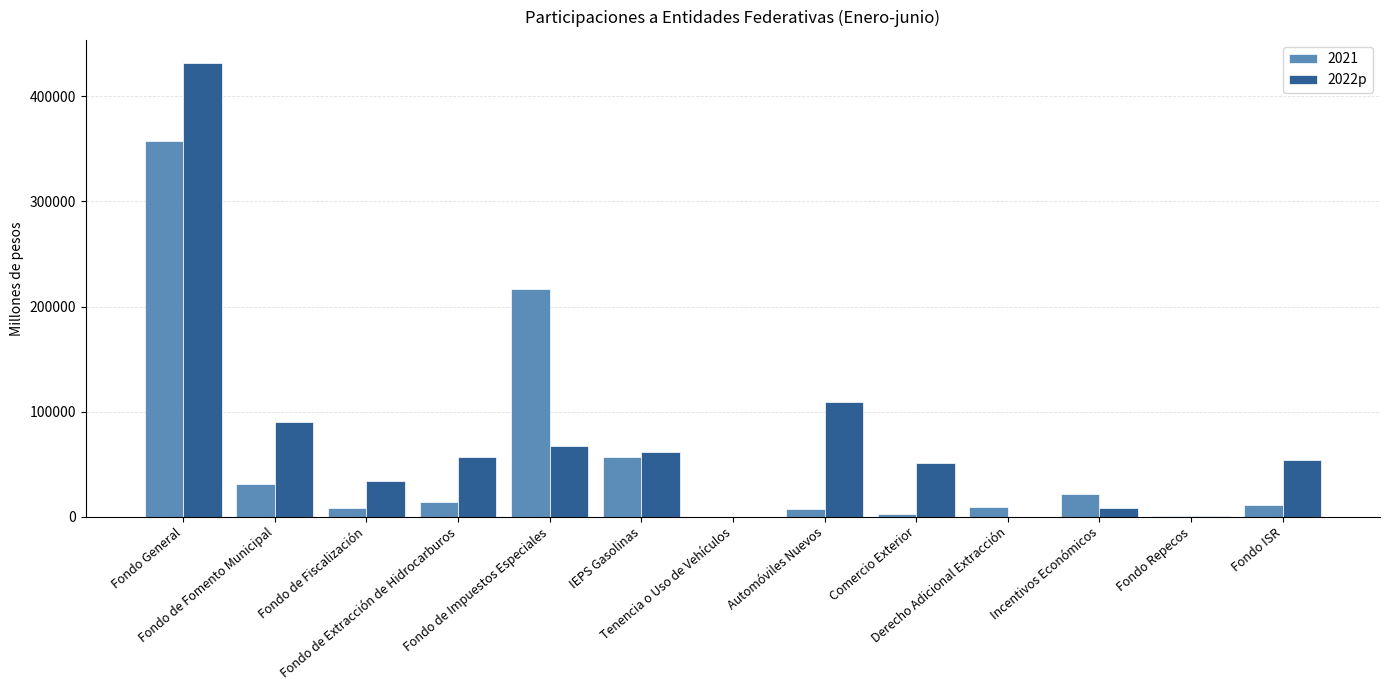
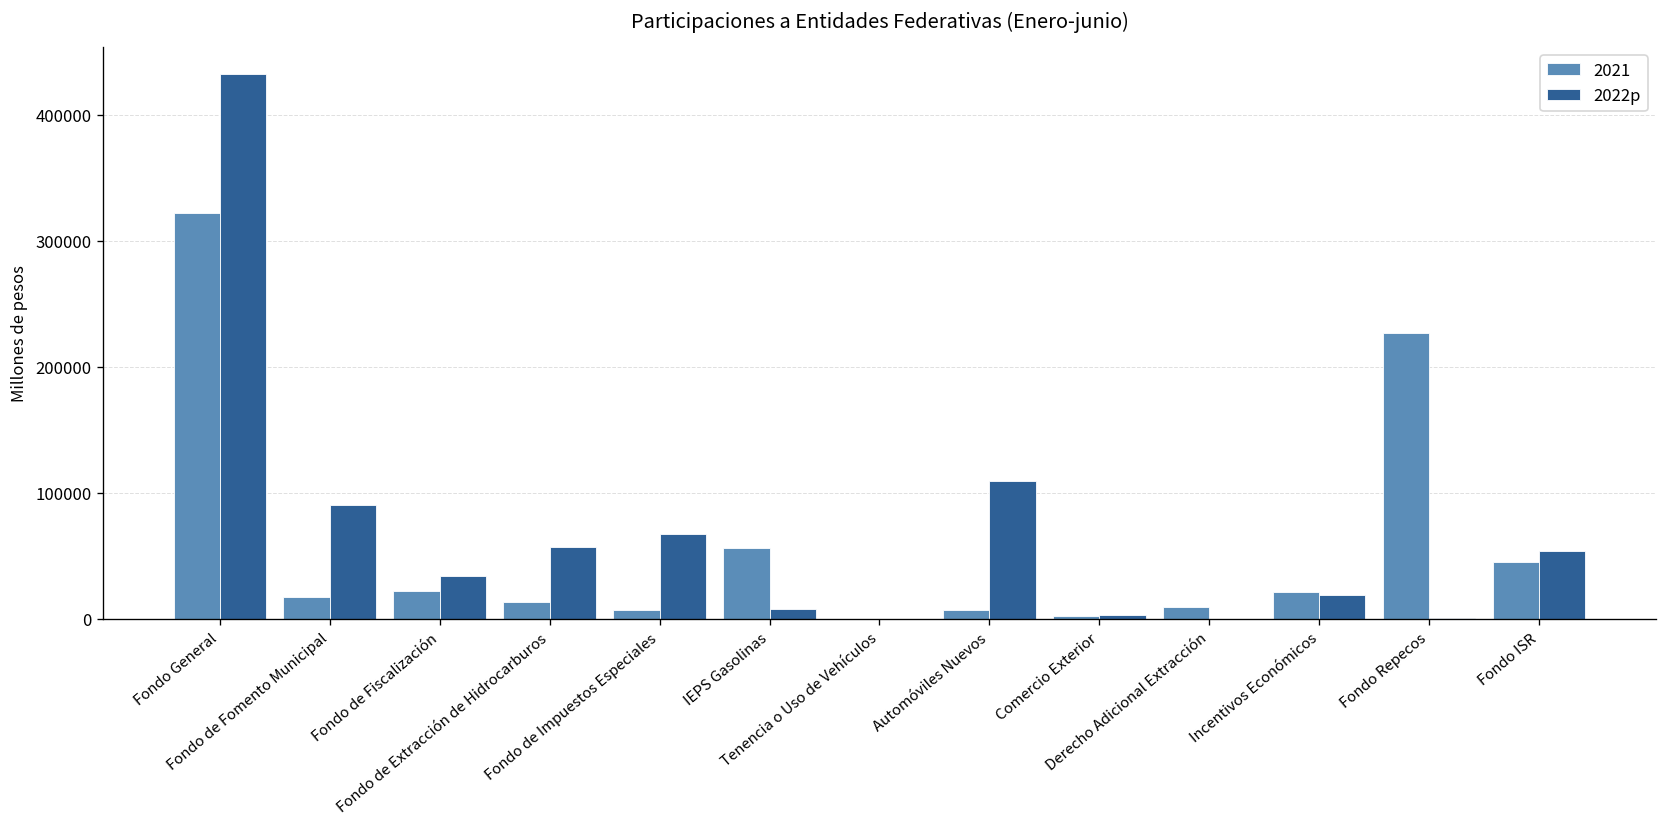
  {
    "2021": {
-     "Fondo General": 357000,
-     "Fondo de Fomento Municipal": 31000,
-     "Fondo de Fiscalización": 8000,
+     "Fondo General": 322000,
+     "Fondo de Fomento Municipal": 18000,
+     "Fondo de Fiscalización": 22000,
      "Fondo de Extracción de Hidrocarburos": 14000,
-     "Fondo de Impuestos Especiales": 217000,
+     "Fondo de Impuestos Especiales": 7000,
      "IEPS Gasolinas": 56000,
      "Automóviles Nuevos": 7000,
      "Comercio Exterior": 2000,
      "Derecho Adicional Extracción": 9000,
      "Incentivos Económicos": 21000,
-     "Fondo Repecos": 1000,
-     "Fondo ISR": 11000
+     "Fondo Repecos": 227000,
+     "Fondo ISR": 45000
    },
    "2022p": {
      "Fondo General": 432000,
      "Fondo de Fomento Municipal": 91000,
      "Fondo de Fiscalización": 34000,
      "Fondo de Extracción de Hidrocarburos": 57000,
      "Fondo de Impuestos Especiales": 67000,
-     "IEPS Gasolinas": 61000,
+     "IEPS Gasolinas": 8000,
      "Automóviles Nuevos": 110000,
-     "Comercio Exterior": 51000,
-     "Incentivos Económicos": 8000,
+     "Comercio Exterior": 3000,
+     "Incentivos Económicos": 19000,
      "Fondo ISR": 54000
    }
  }
